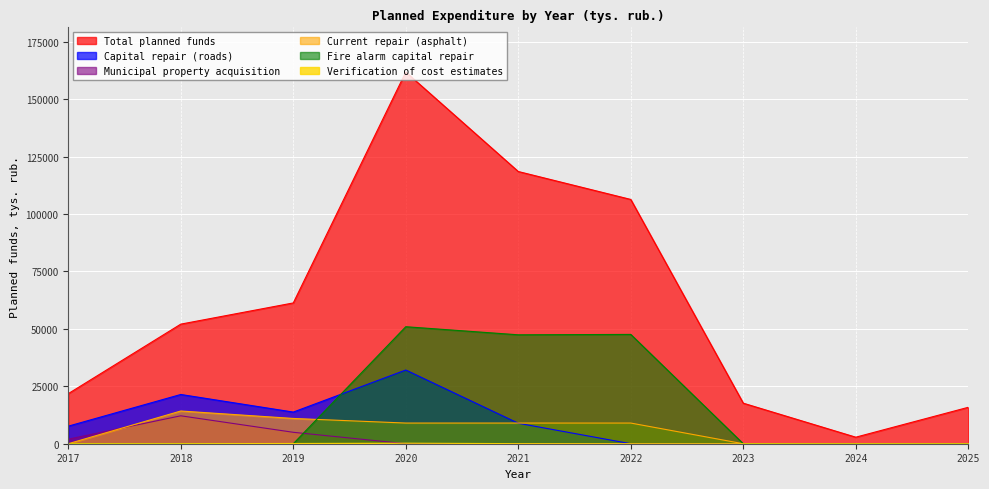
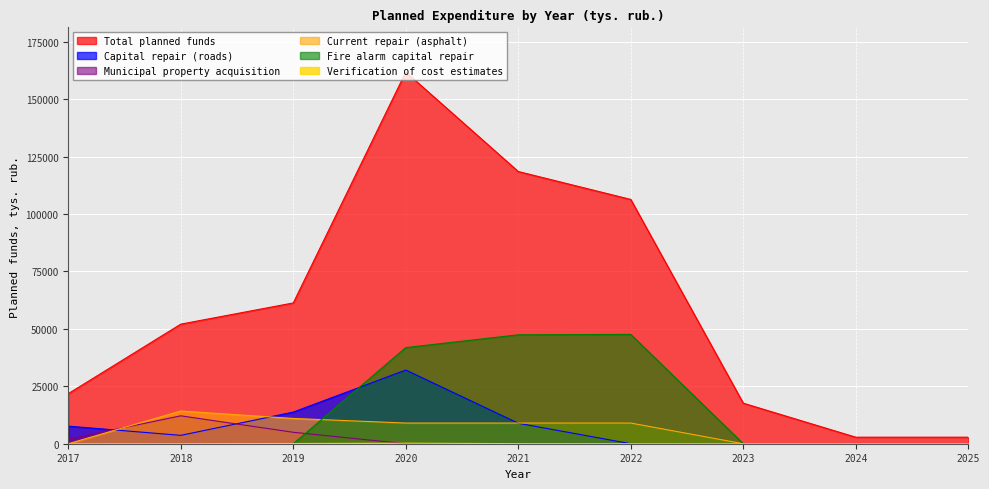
  {
    "Total planned funds": {
      "2017": 22000,
      "2018": 52000,
      "2019": 61000,
      "2021": 119000,
      "2022": 106000,
      "2023": 18000,
      "2024": 3000,
-     "2025": 16000
+     "2025": 3000
    },
    "Capital repair (roads)": {
      "2017": 8000,
-     "2018": 21000,
+     "2018": 4000,
      "2019": 14000,
      "2020": 32000
    },
    "Municipal property acquisition": {
      "2017": 2000,
      "2018": 12000,
      "2019": 5000
    },
    "Fire alarm capital repair": {
-     "2020": 51000,
+     "2020": 42000,
      "2021": 47000,
      "2022": 48000
    }
  }
